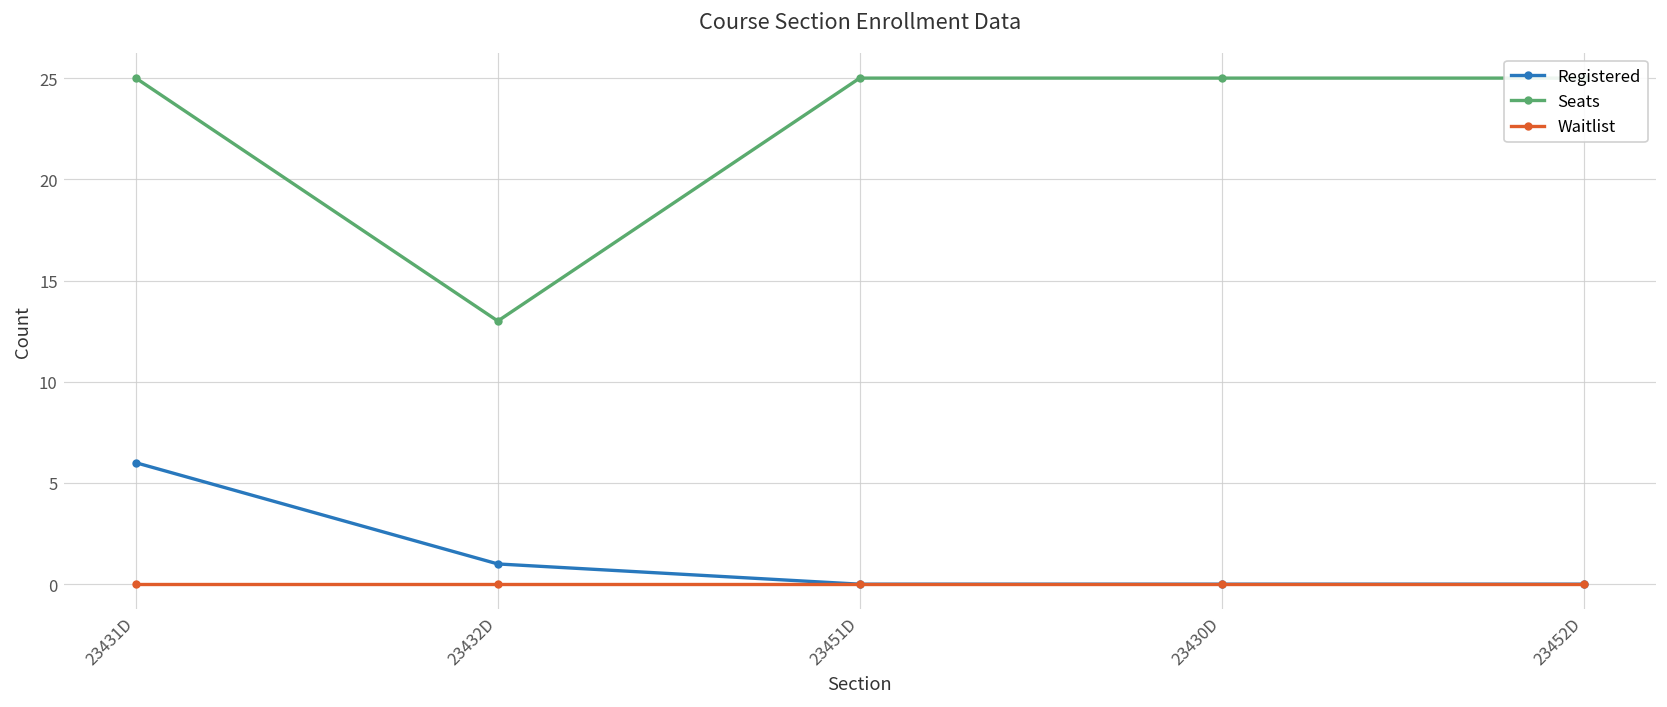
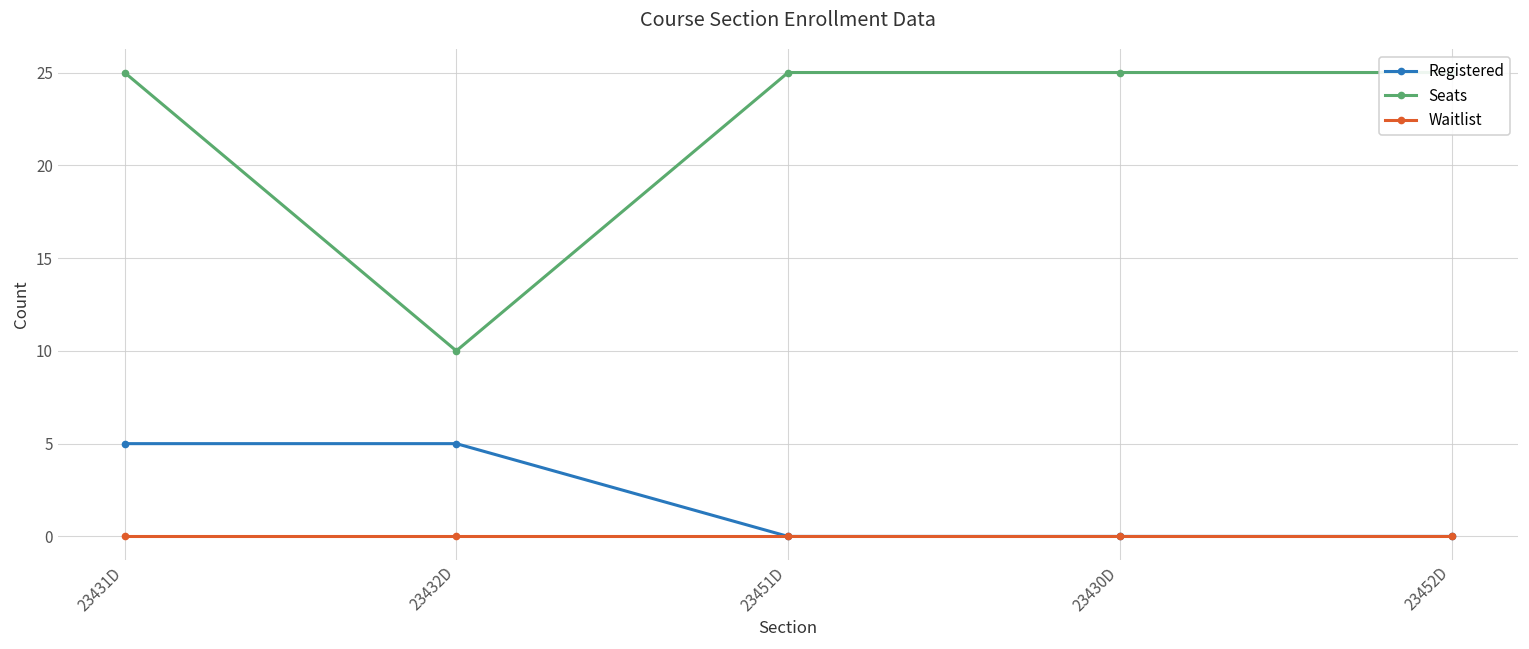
  {
    "Registered": {
-     "23431D": 6,
-     "23432D": 1
+     "23431D": 5,
+     "23432D": 5
    },
    "Seats": {
      "23431D": 25,
-     "23432D": 13,
+     "23432D": 10,
      "23451D": 25,
      "23430D": 25
    },
    "Waitlist": {
      "23431D": 0,
      "23432D": 0
    }
  }
